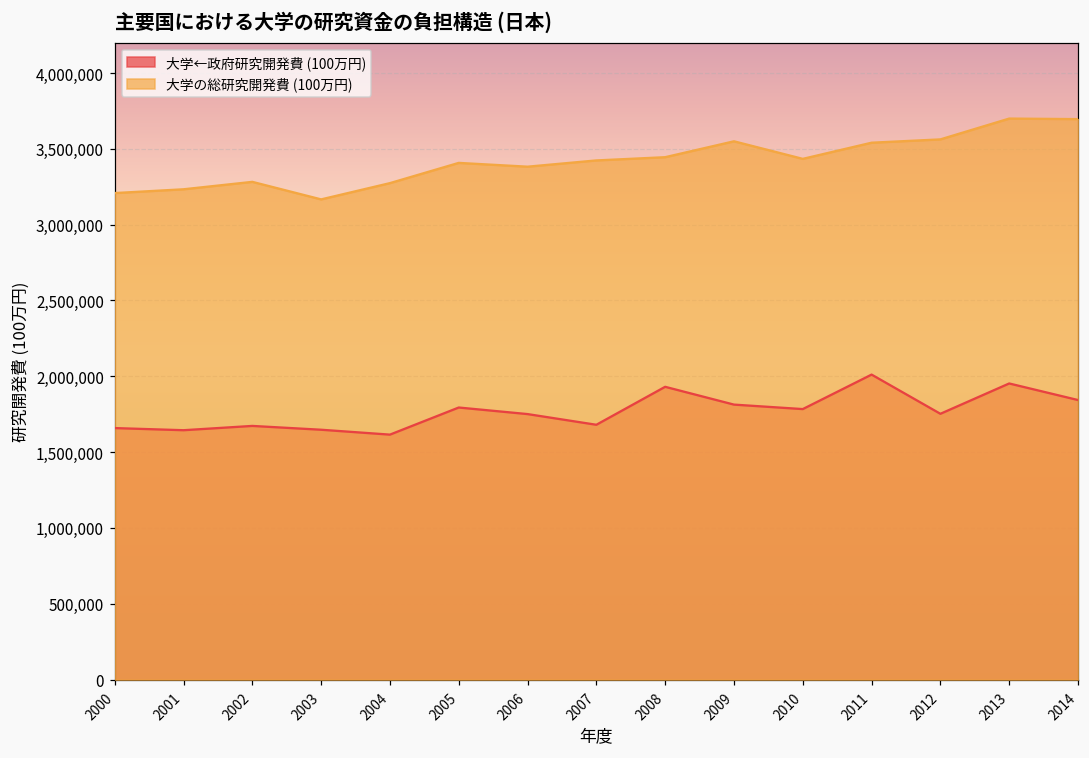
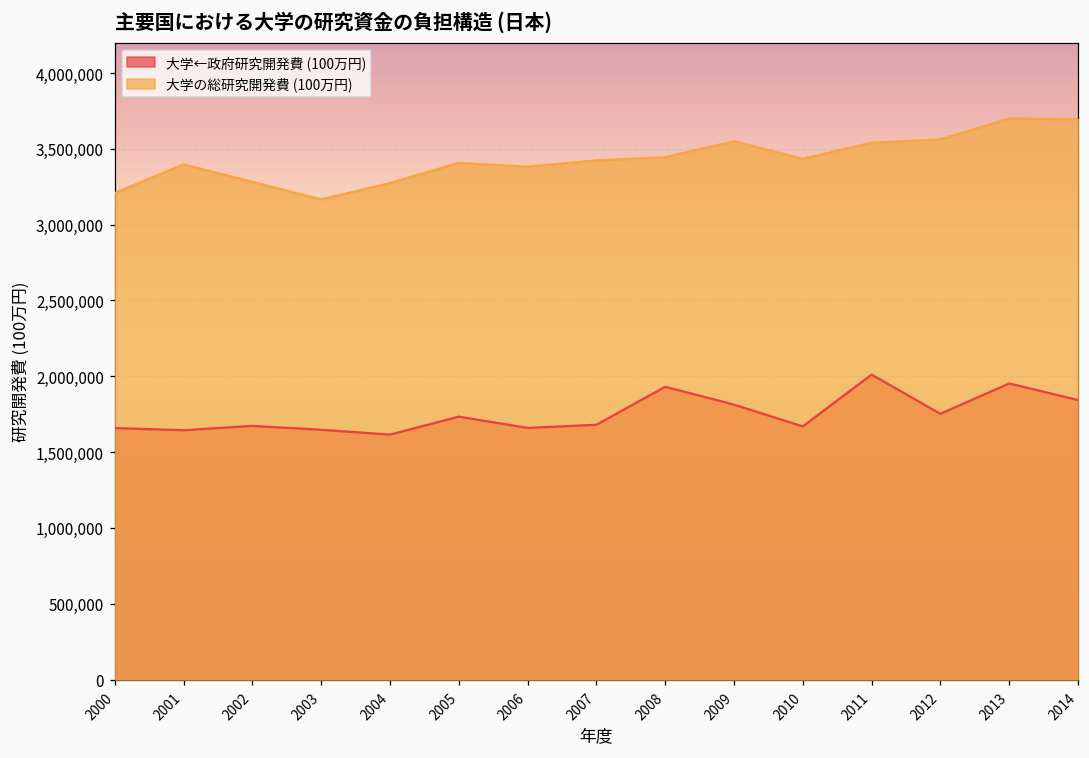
  {
    "大学←政府研究開発費 (100万円)": {
      "2000": "1,660,000",
      "2001": "1,640,000",
      "2002": "1,670,000",
      "2003": "1,650,000",
      "2004": "1,620,000",
-     "2005": "1,790,000",
-     "2006": "1,750,000",
+     "2005": "1,730,000",
+     "2006": "1,660,000",
      "2007": "1,680,000",
      "2008": "1,930,000",
      "2009": "1,810,000",
-     "2010": "1,780,000",
+     "2010": "1,670,000",
      "2011": "2,010,000",
      "2012": "1,750,000",
      "2013": "1,950,000",
      "2014": "1,840,000"
    },
    "大学の総研究開発費 (100万円)": {
      "2000": "3,210,000",
-     "2001": "3,230,000",
+     "2001": "3,400,000",
      "2002": "3,280,000",
      "2003": "3,170,000",
      "2004": "3,270,000",
      "2005": "3,410,000",
      "2006": "3,380,000",
      "2007": "3,420,000",
      "2008": "3,440,000",
      "2009": "3,550,000",
      "2010": "3,430,000",
      "2011": "3,540,000",
      "2012": "3,560,000",
      "2013": "3,700,000",
      "2014": "3,700,000"
    }
  }
